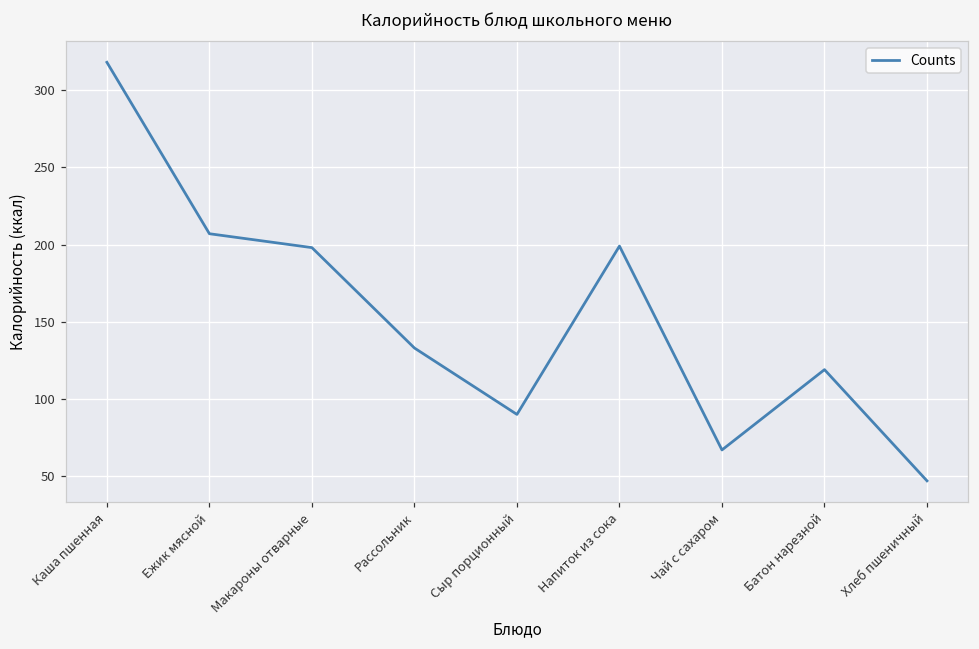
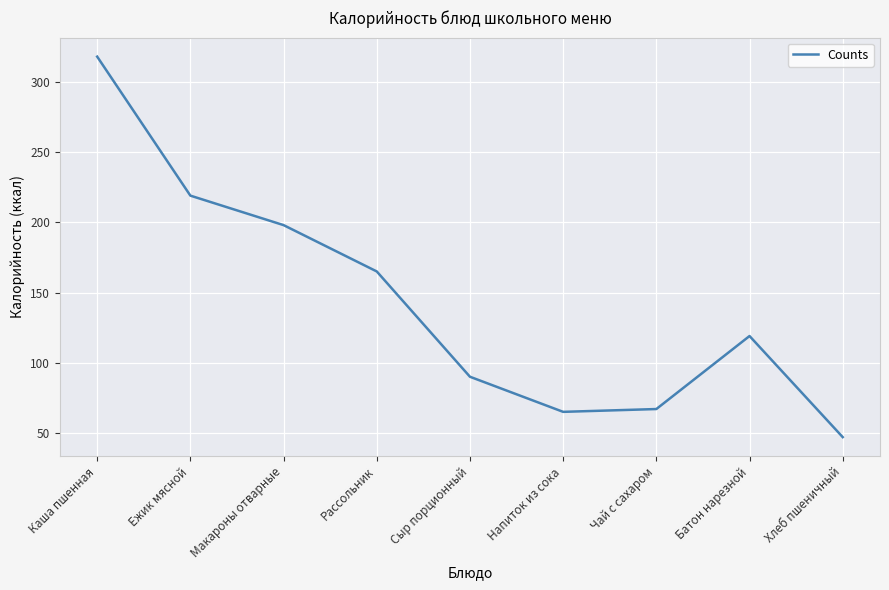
  {
    "Каша пшенная": 318,
-   "Ежик мясной": 207,
+   "Ежик мясной": 219,
    "Макароны отварные": 198,
-   "Рассольник": 133,
+   "Рассольник": 165,
    "Сыр порционный": 90,
-   "Напиток из сока": 199,
+   "Напиток из сока": 65,
    "Чай с сахаром": 67,
    "Батон нарезной": 119,
    "Хлеб пшеничный": 47
  }
